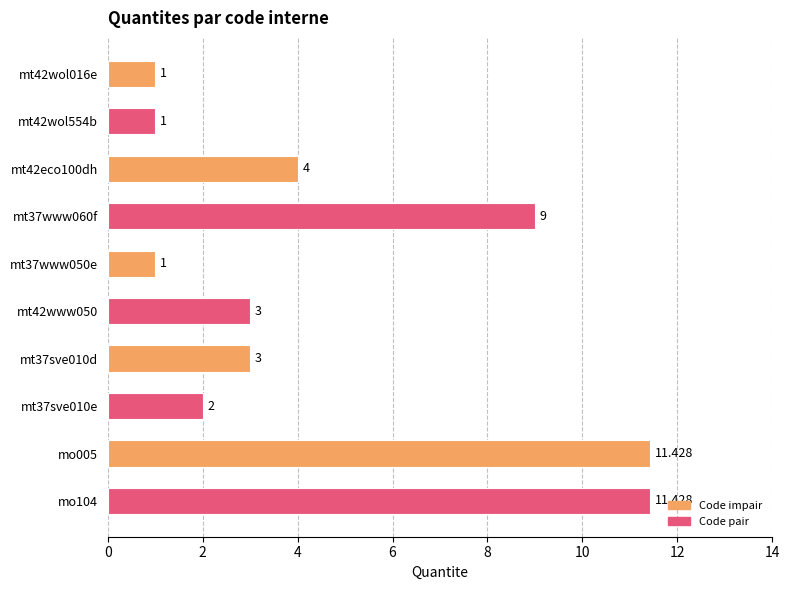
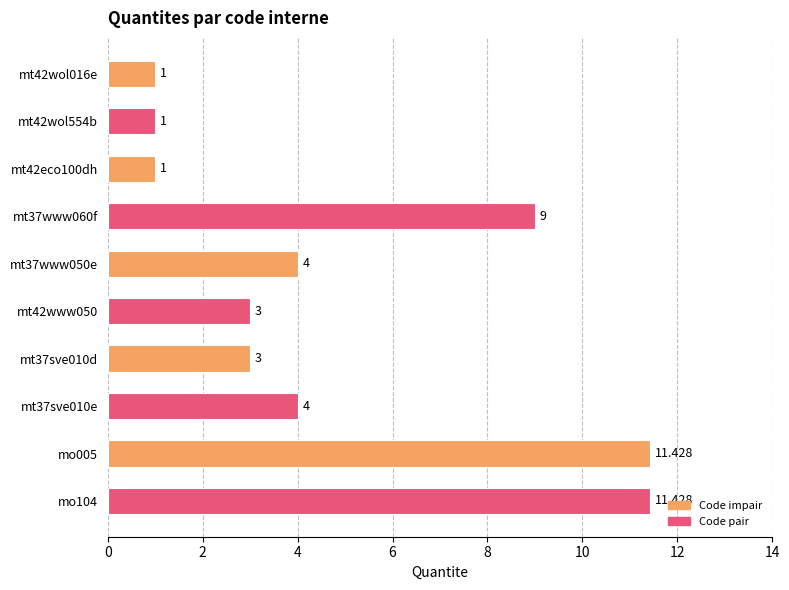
  {
    "mt42wol016e": 1,
    "mt42wol554b": 1,
-   "mt42eco100dh": 4,
+   "mt42eco100dh": 1,
    "mt37www060f": 9,
-   "mt37www050e": 1,
+   "mt37www050e": 4,
    "mt42www050": 3,
    "mt37sve010d": 3,
-   "mt37sve010e": 2,
+   "mt37sve010e": 4,
    "mo005": 11.428,
    "mo104": 11.428
  }
